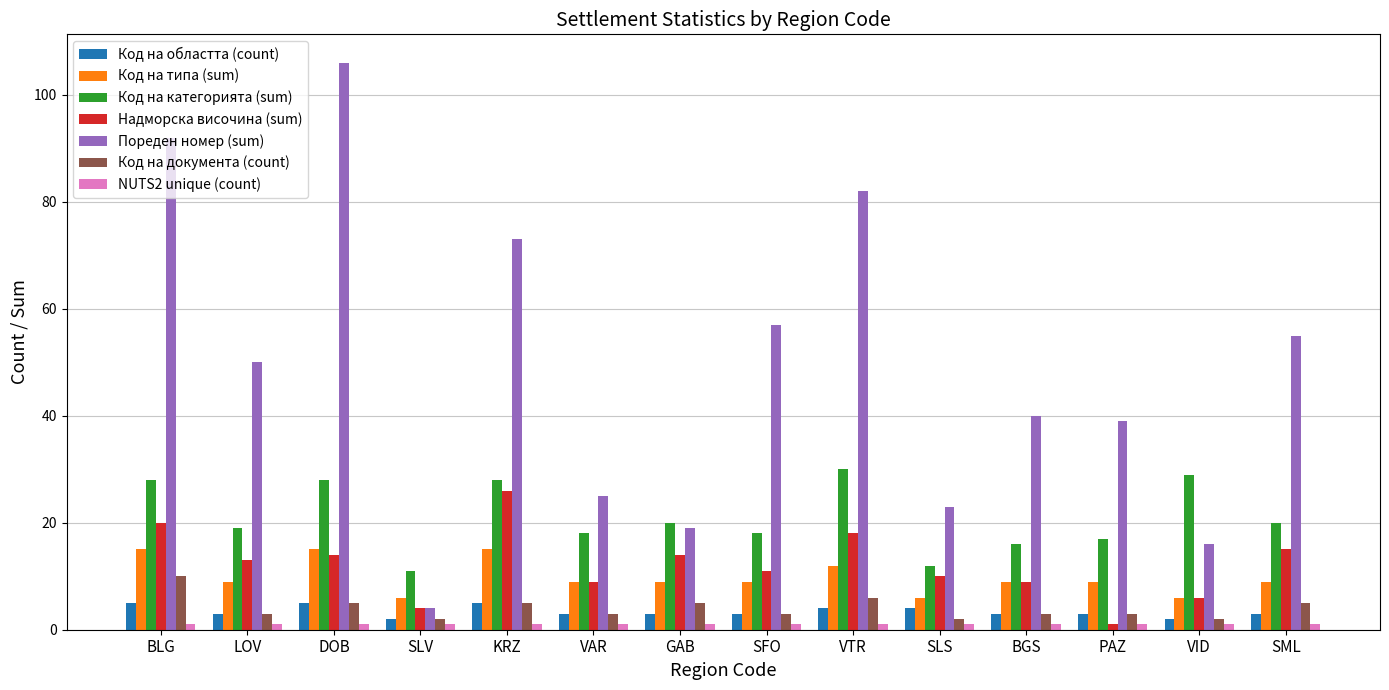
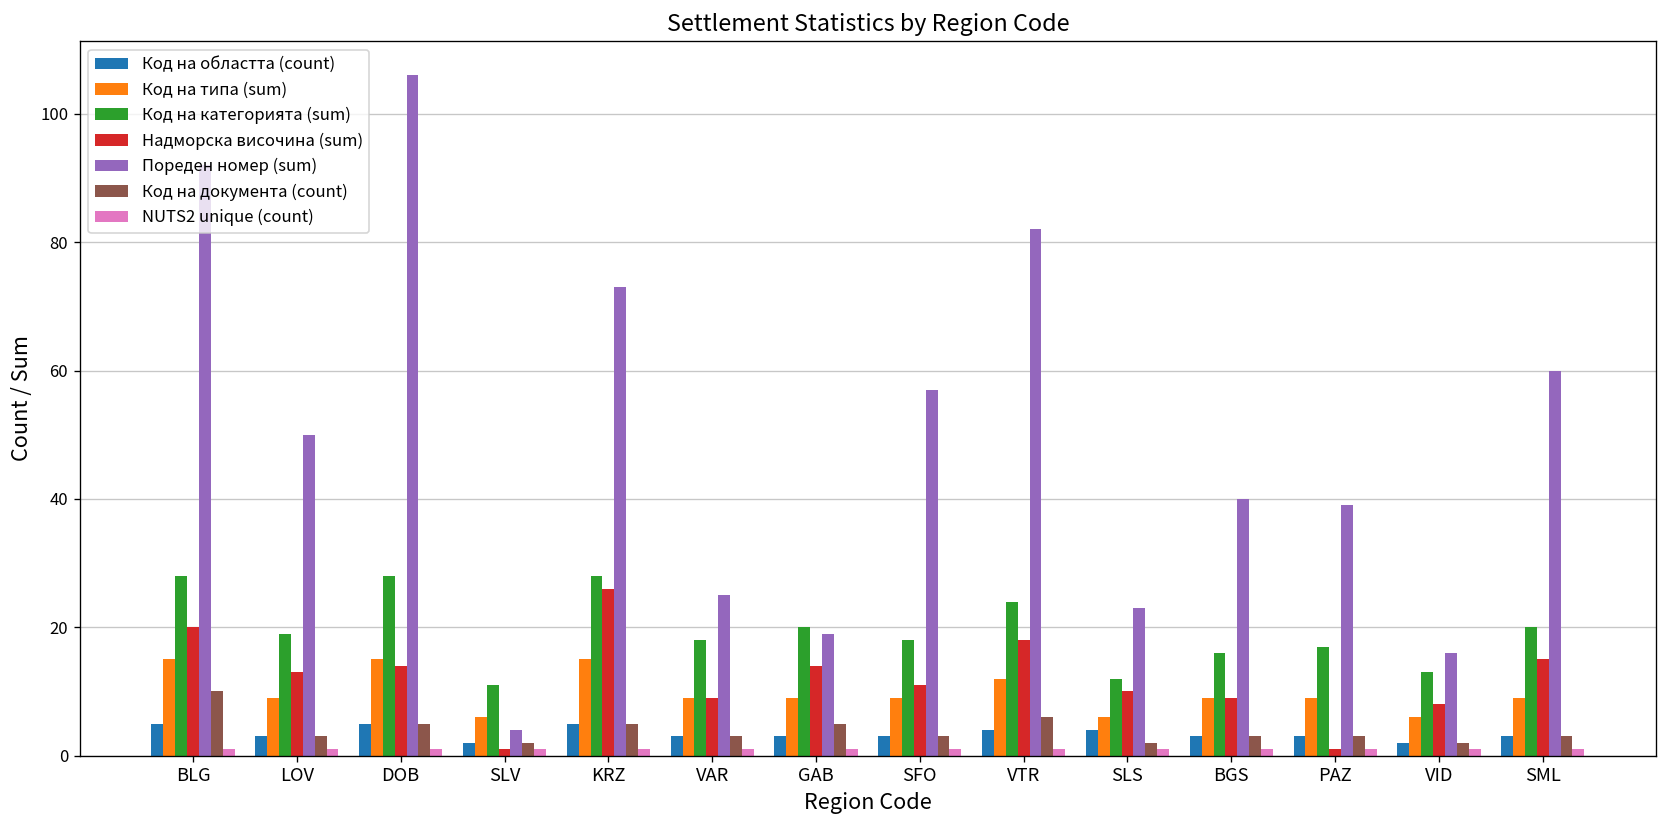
  {
    "Код на областта (count)": {
      "BLG": 5,
      "LOV": 3,
      "DOB": 5,
      "SLV": 2,
      "KRZ": 5,
      "VAR": 3,
      "GAB": 3,
      "SFO": 3,
      "VTR": 4,
      "SLS": 4,
      "BGS": 3,
      "PAZ": 3,
      "VID": 2,
      "SML": 3
    },
    "Код на типа (sum)": {
      "BLG": 15,
      "LOV": 9,
      "DOB": 15,
      "SLV": 6,
      "KRZ": 15,
      "VAR": 9,
      "GAB": 9,
      "SFO": 9,
      "VTR": 12,
      "SLS": 6,
      "BGS": 9,
      "PAZ": 9,
      "VID": 6,
      "SML": 9
    },
    "Код на категорията (sum)": {
      "BLG": 28,
      "LOV": 19,
      "DOB": 28,
      "SLV": 11,
      "KRZ": 28,
      "VAR": 18,
      "GAB": 20,
      "SFO": 18,
-     "VTR": 30,
+     "VTR": 24,
      "SLS": 12,
      "BGS": 16,
      "PAZ": 17,
-     "VID": 29,
+     "VID": 13,
      "SML": 20
    },
    "Надморска височина (sum)": {
      "BLG": 20,
      "LOV": 13,
      "DOB": 14,
-     "SLV": 4,
+     "SLV": 1,
      "KRZ": 26,
      "VAR": 9,
      "GAB": 14,
      "SFO": 11,
      "VTR": 18,
      "SLS": 10,
      "BGS": 9,
      "PAZ": 1,
-     "VID": 6,
+     "VID": 8,
      "SML": 15
    },
    "Пореден номер (sum)": {
      "LOV": 50,
      "DOB": 106,
      "SLV": 4,
      "KRZ": 73,
      "VAR": 25,
      "GAB": 19,
      "SFO": 57,
      "VTR": 82,
      "SLS": 23,
      "BGS": 40,
      "PAZ": 39,
      "VID": 16,
-     "SML": 55
+     "SML": 60
    },
    "Код на документа (count)": {
      "BLG": 10,
      "LOV": 3,
      "DOB": 5,
      "SLV": 2,
      "KRZ": 5,
      "VAR": 3,
      "GAB": 5,
      "SFO": 3,
      "VTR": 6,
      "SLS": 2,
      "BGS": 3,
      "PAZ": 3,
      "VID": 2,
-     "SML": 5
+     "SML": 3
    },
    "NUTS2 unique (count)": {
      "BLG": 1,
      "LOV": 1,
      "DOB": 1,
      "SLV": 1,
      "KRZ": 1,
      "VAR": 1,
      "GAB": 1,
      "SFO": 1,
      "VTR": 1,
      "SLS": 1,
      "BGS": 1,
      "PAZ": 1,
      "VID": 1,
      "SML": 1
    }
  }
